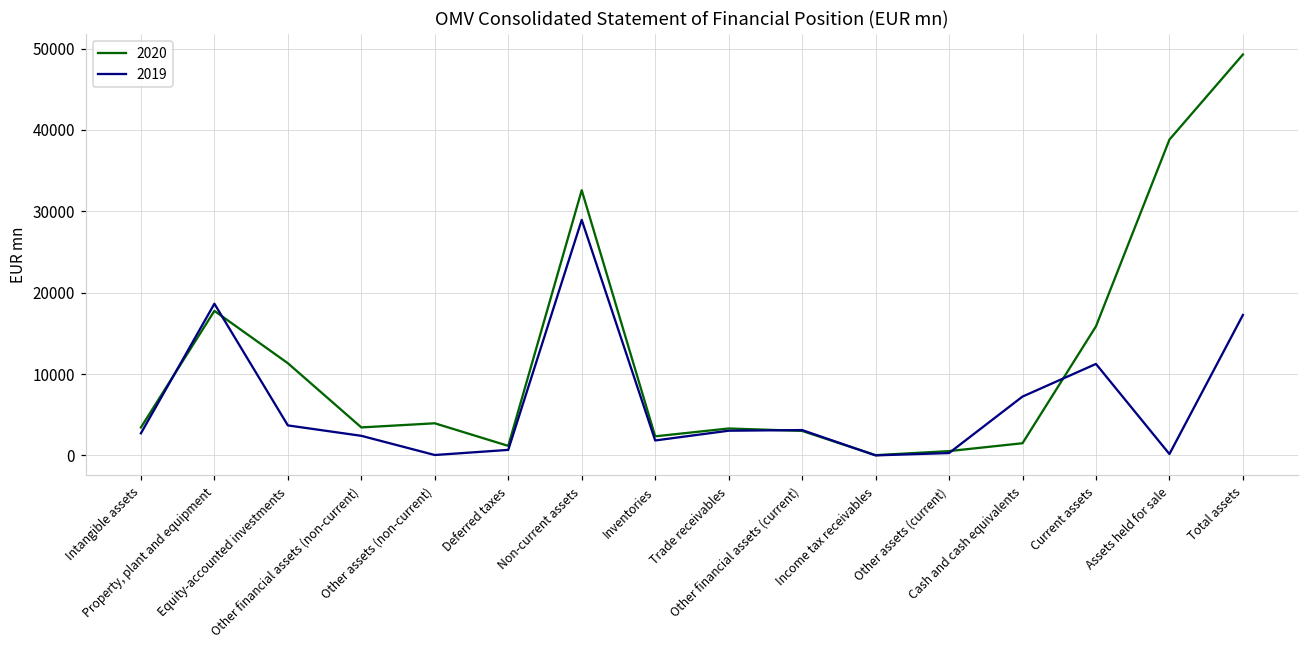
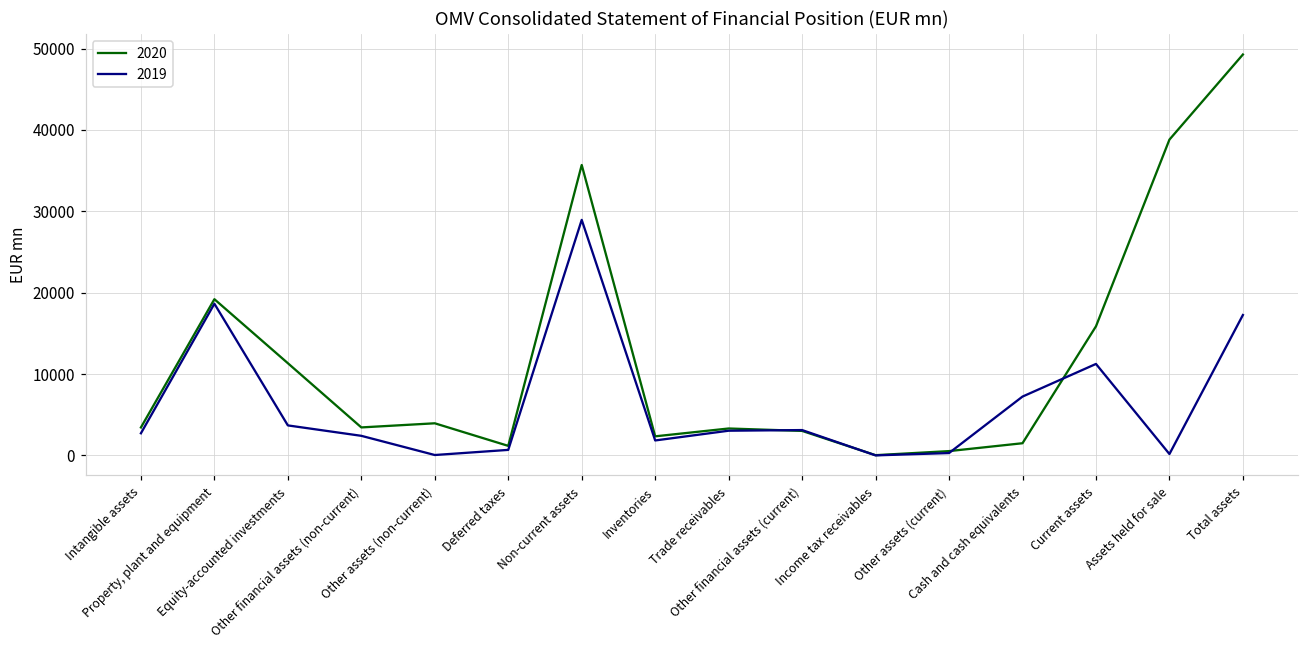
  {
    "2020": {
      "Intangible assets": 3000,
-     "Property, plant and equipment": 18000,
+     "Property, plant and equipment": 19000,
      "Equity-accounted investments": 11000,
      "Other financial assets (non-current)": 3000,
      "Other assets (non-current)": 4000,
      "Deferred taxes": 1000,
-     "Non-current assets": 33000,
+     "Non-current assets": 36000,
      "Inventories": 2000,
      "Cash and cash equivalents": 2000,
      "Current assets": 16000,
      "Assets held for sale": 39000,
      "Total assets": 49000
    },
    "2019": {
      "Intangible assets": 3000,
      "Property, plant and equipment": 19000,
      "Equity-accounted investments": 4000,
      "Other financial assets (non-current)": 2000,
      "Other assets (non-current)": 0,
      "Deferred taxes": 1000,
      "Non-current assets": 29000,
      "Inventories": 2000,
      "Cash and cash equivalents": 7000,
      "Current assets": 11000,
      "Assets held for sale": 0,
      "Total assets": 17000
    }
  }
